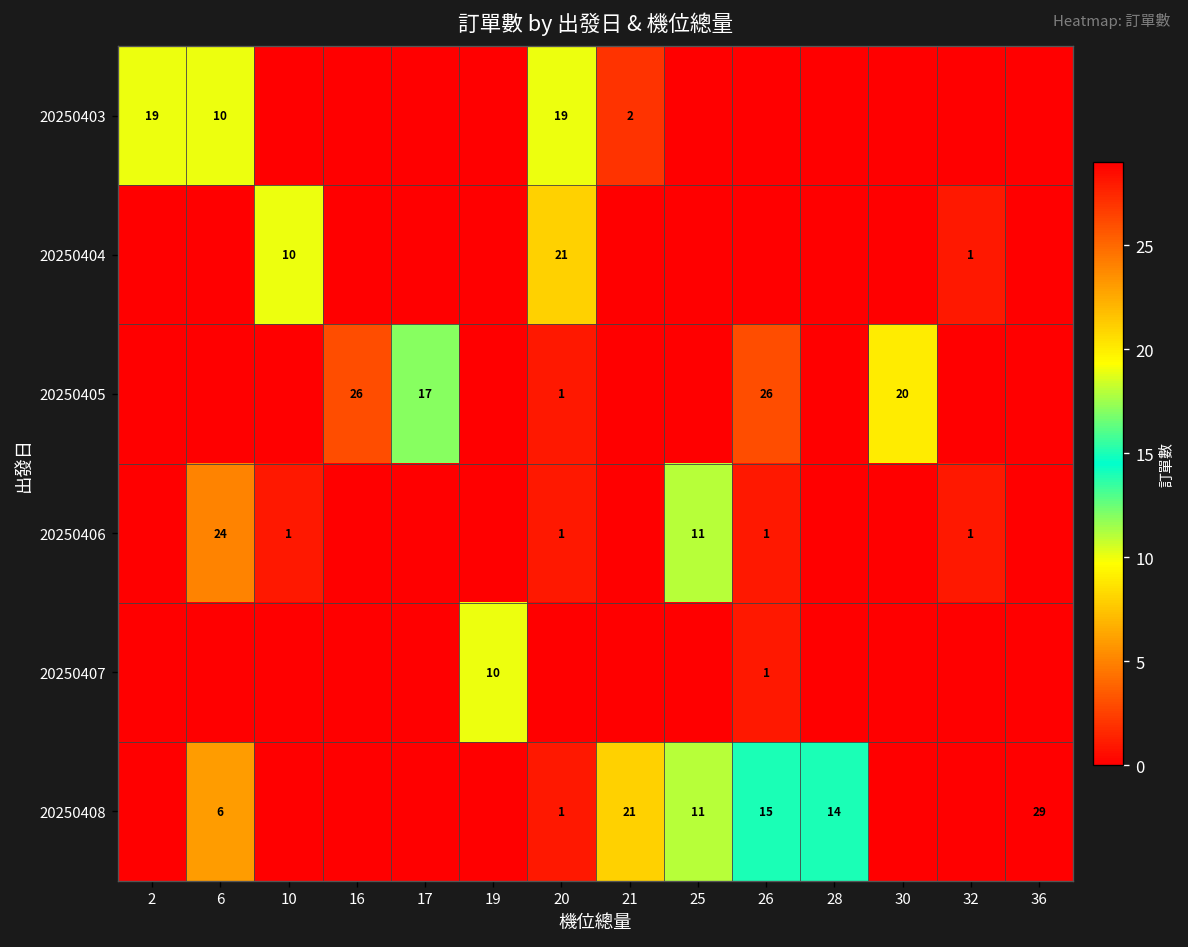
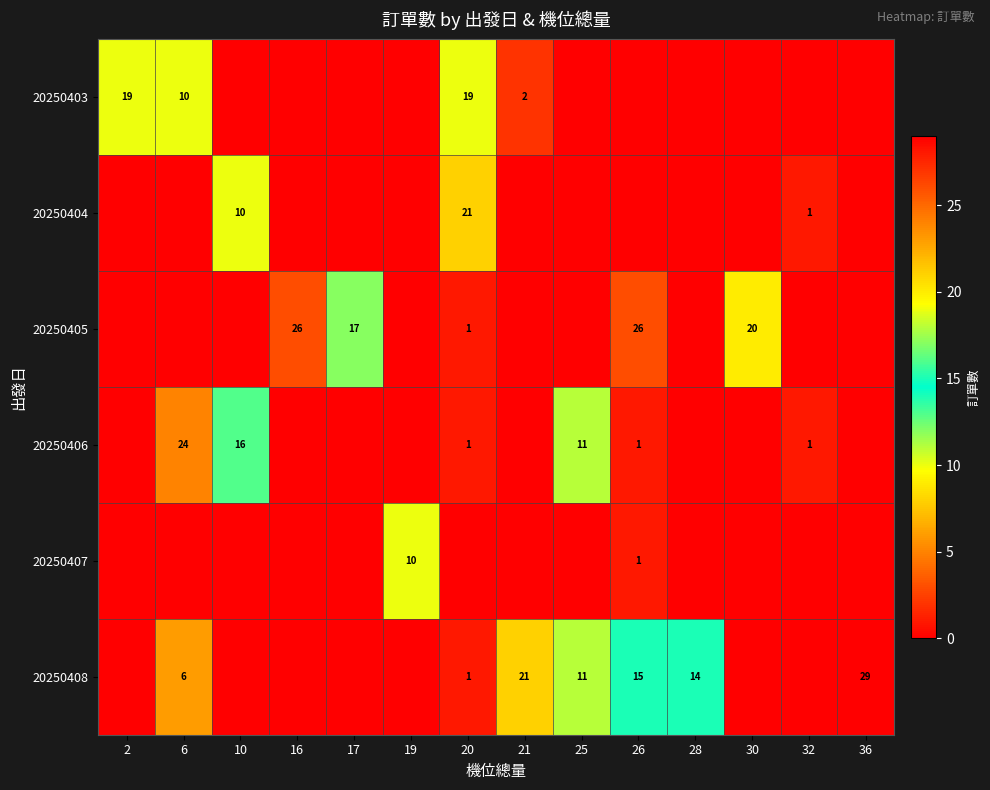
  {
    "20250403": {
      "2": 19,
      "6": 10,
      "20": 19,
      "21": 2
    },
    "20250404": {
      "10": 10,
      "20": 21,
      "32": 1
    },
    "20250405": {
      "16": 26,
      "17": 17,
      "20": 1,
      "26": 26,
      "30": 20
    },
    "20250406": {
      "6": 24,
-     "10": 1,
+     "10": 16,
      "20": 1,
      "25": 11,
      "26": 1,
      "32": 1
    },
    "20250407": {
      "19": 10,
      "26": 1
    },
    "20250408": {
      "6": 6,
      "20": 1,
      "21": 21,
      "25": 11,
      "26": 15,
      "28": 14,
      "36": 29
    }
  }
